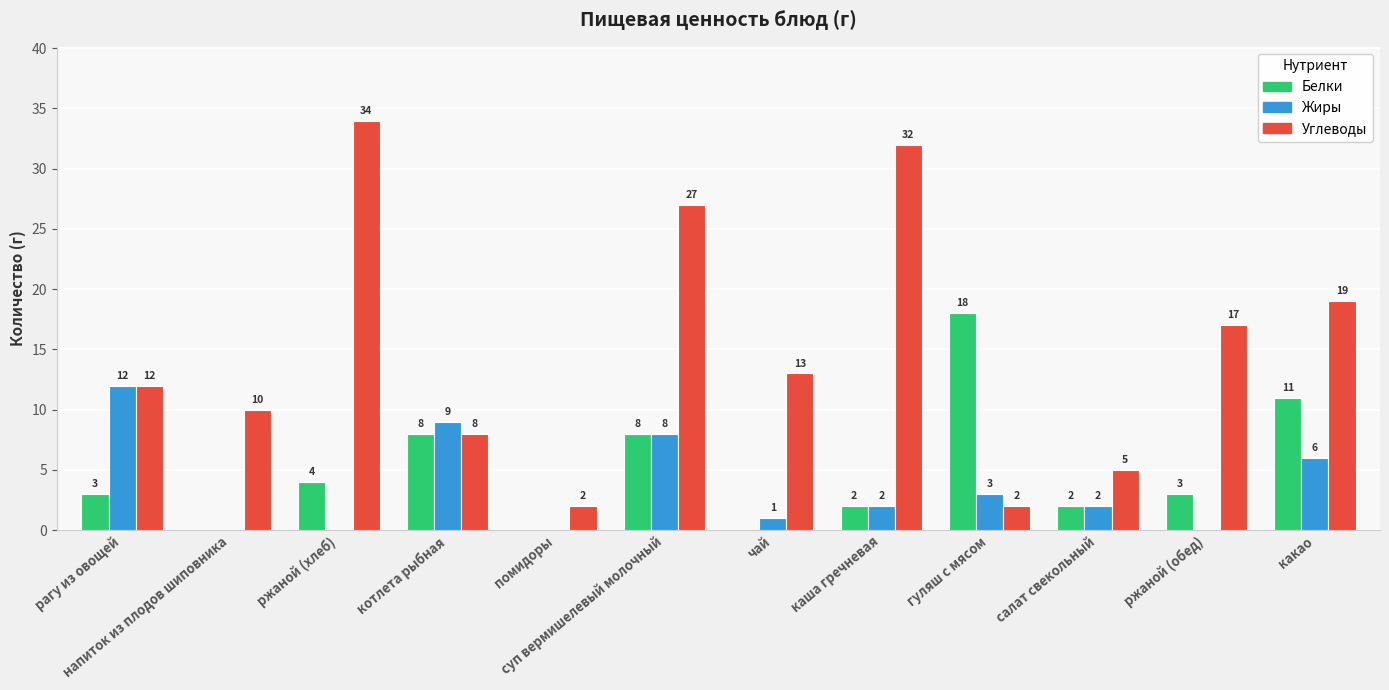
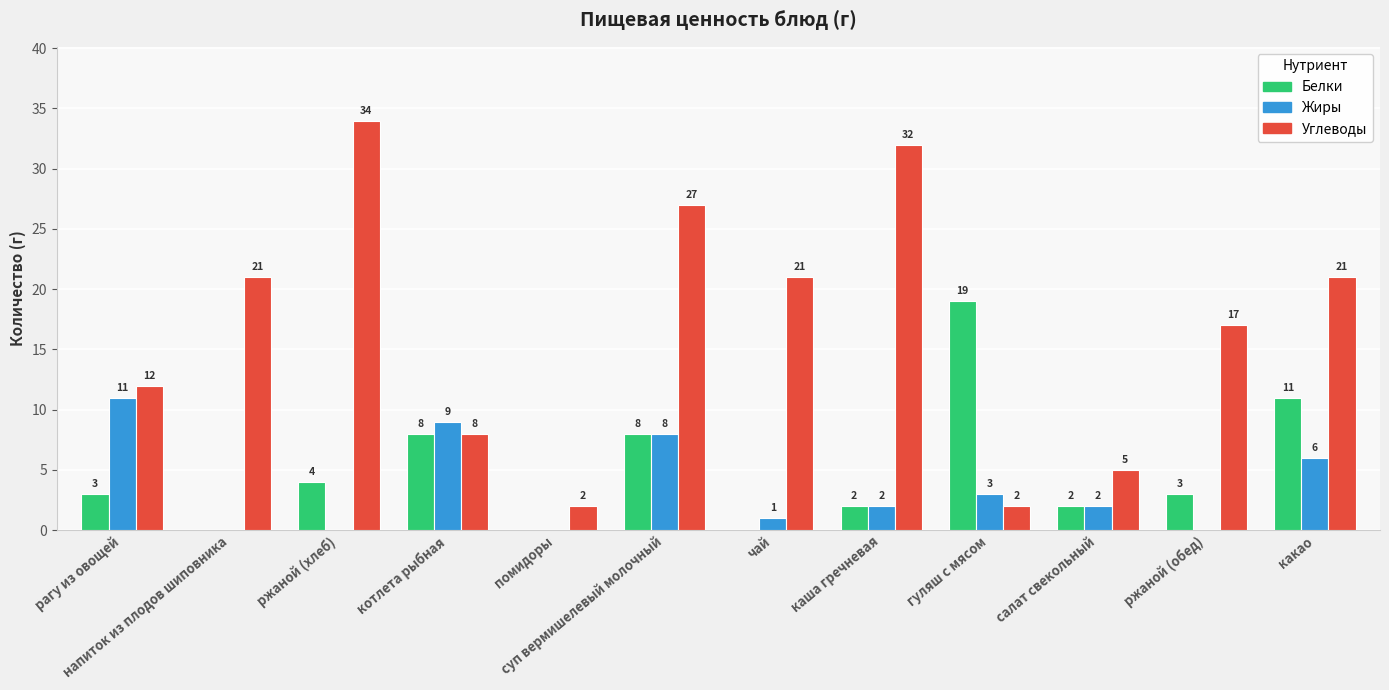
  {
    "Белки": {
      "рагу из овощей": 3,
      "ржаной (хлеб)": 4,
      "котлета рыбная": 8,
      "суп вермишелевый молочный": 8,
      "каша гречневая": 2,
-     "гуляш с мясом": 18,
+     "гуляш с мясом": 19,
      "салат свекольный": 2,
      "ржаной (обед)": 3,
      "какао": 11
    },
    "Жиры": {
-     "рагу из овощей": 12,
+     "рагу из овощей": 11,
      "котлета рыбная": 9,
      "суп вермишелевый молочный": 8,
      "чай": 1,
      "каша гречневая": 2,
      "гуляш с мясом": 3,
      "салат свекольный": 2,
      "какао": 6
    },
    "Углеводы": {
      "рагу из овощей": 12,
-     "напиток из плодов шиповника": 10,
+     "напиток из плодов шиповника": 21,
      "ржаной (хлеб)": 34,
      "котлета рыбная": 8,
      "помидоры": 2,
      "суп вермишелевый молочный": 27,
-     "чай": 13,
+     "чай": 21,
      "каша гречневая": 32,
      "гуляш с мясом": 2,
      "салат свекольный": 5,
      "ржаной (обед)": 17,
-     "какао": 19
+     "какао": 21
    }
  }
